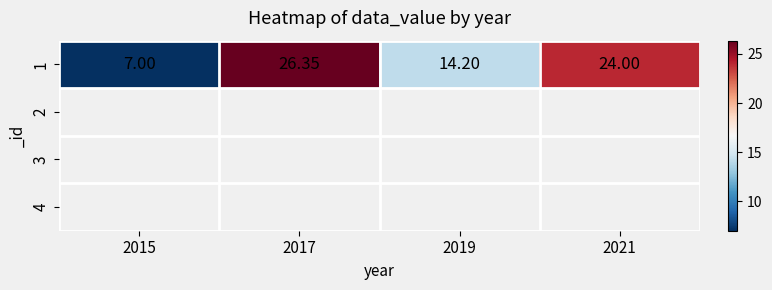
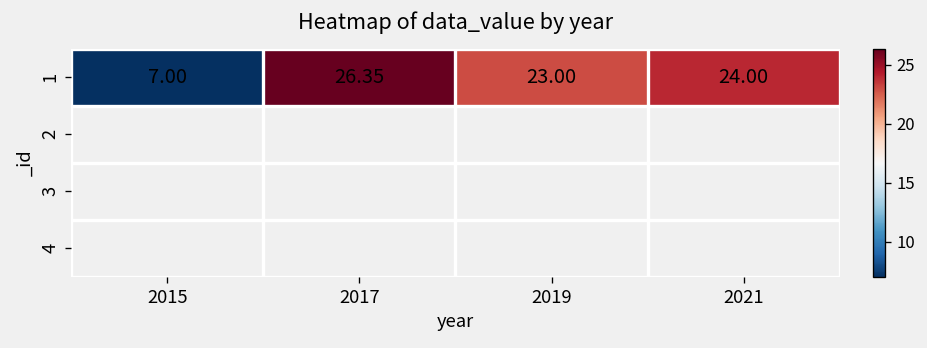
  {
    "1": {
      "2015": 7.00,
      "2017": 26.35,
-     "2019": 14.20,
+     "2019": 23.00,
      "2021": 24.00
    }
  }
